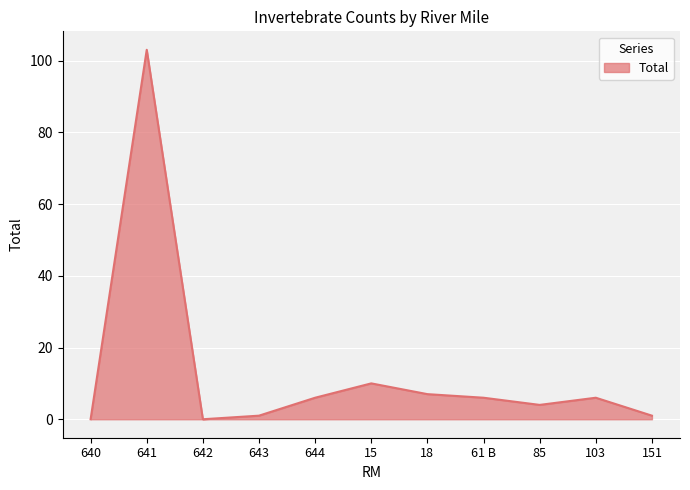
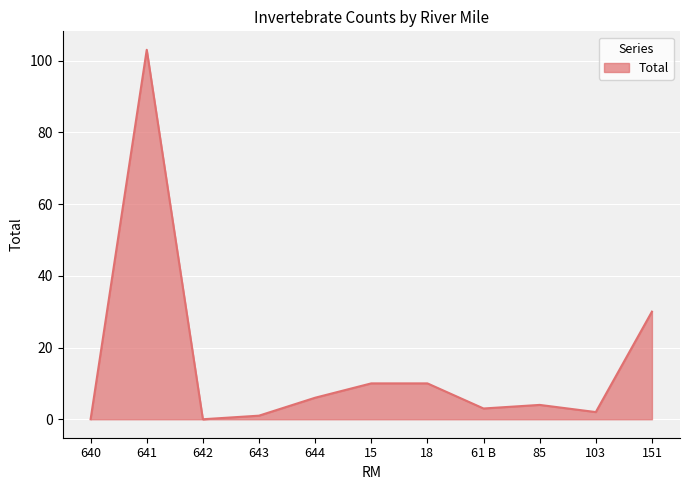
  {
    "640": 0,
    "641": 103,
    "642": 0,
    "643": 1,
    "644": 6,
    "15": 10,
-   "18": 7,
-   "61 B": 6,
+   "18": 10,
+   "61 B": 3,
    "85": 4,
-   "103": 6,
-   "151": 1
+   "103": 2,
+   "151": 30
  }
